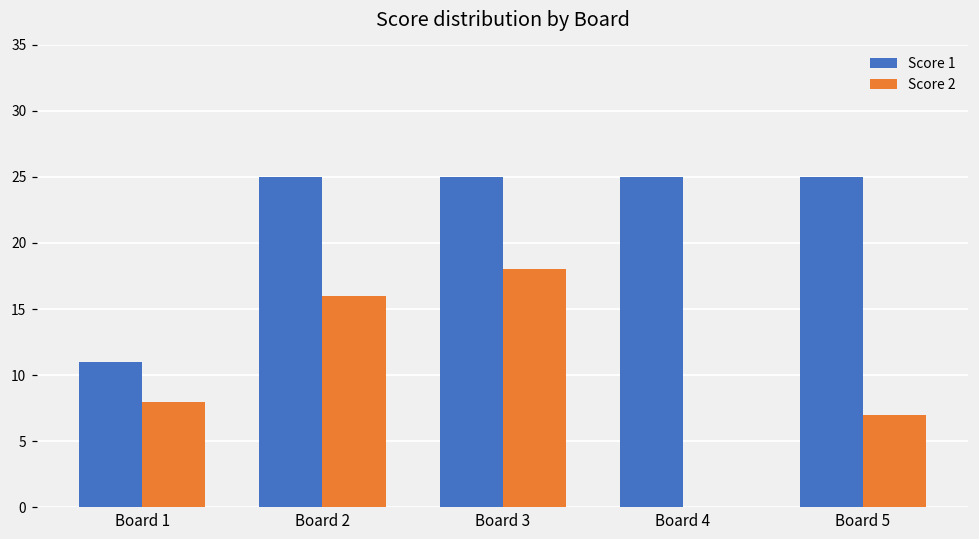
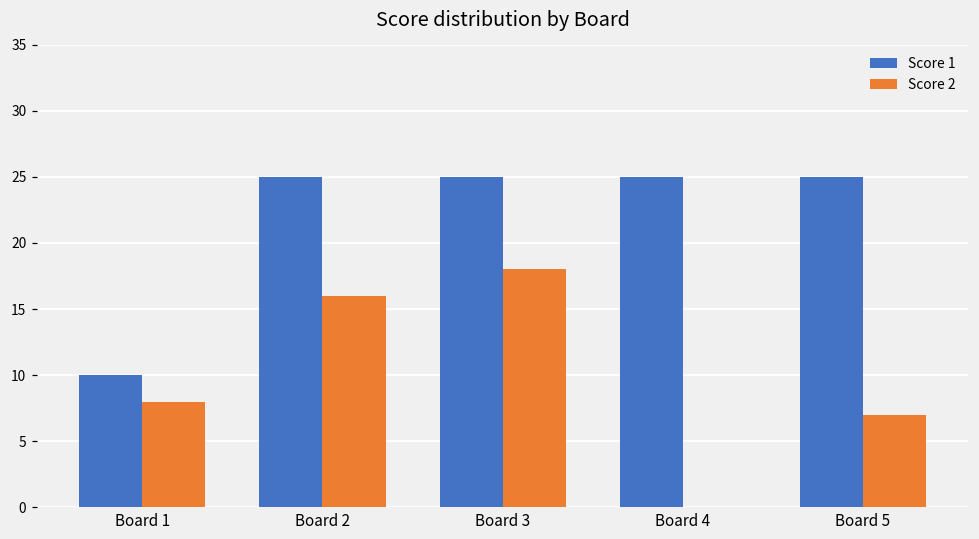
  {
    "Score 1": {
-     "Board 1": 11,
+     "Board 1": 10,
      "Board 2": 25,
      "Board 3": 25,
      "Board 4": 25,
      "Board 5": 25
    },
    "Score 2": {
      "Board 1": 8,
      "Board 2": 16,
      "Board 3": 18,
      "Board 4": 0,
      "Board 5": 7
    }
  }
